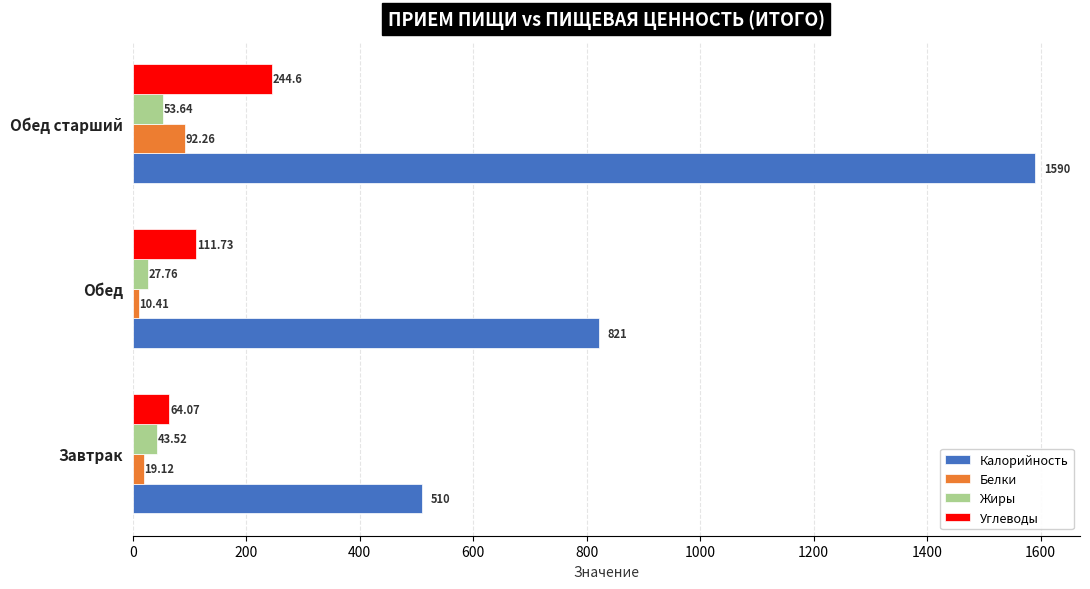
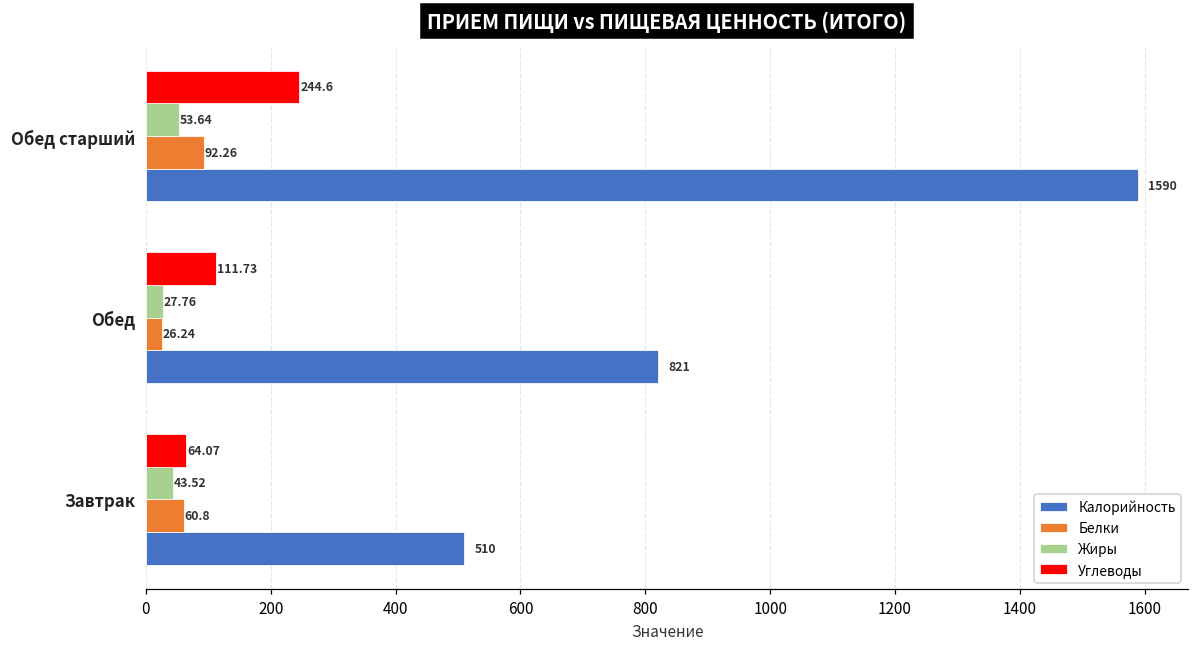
  {
    "Калорийность": {
      "Обед старший": 1590,
      "Обед": 821,
      "Завтрак": 510
    },
    "Белки": {
      "Обед старший": 92.26,
-     "Обед": 10.41,
-     "Завтрак": 19.12
+     "Обед": 26.24,
+     "Завтрак": 60.8
    },
    "Жиры": {
      "Обед старший": 53.64,
      "Обед": 27.76,
      "Завтрак": 43.52
    },
    "Углеводы": {
      "Обед старший": 244.6,
      "Обед": 111.73,
      "Завтрак": 64.07
    }
  }
